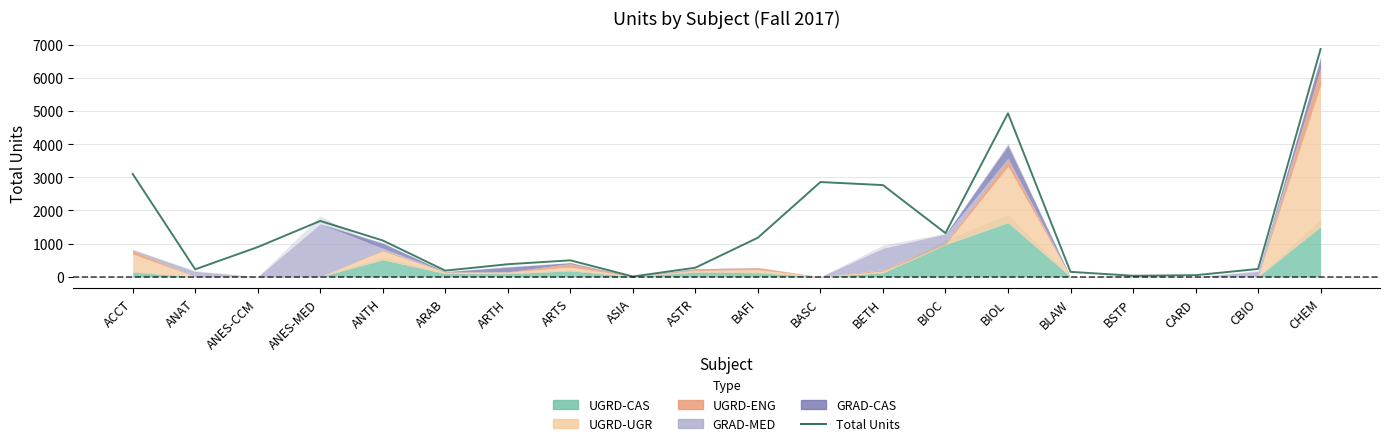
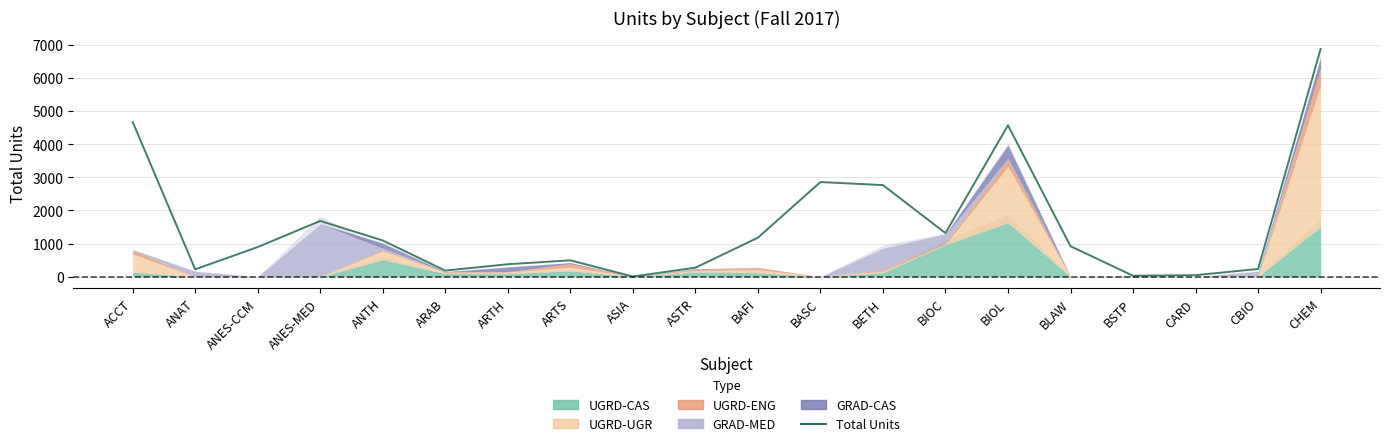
  {
    "Total Units": {
-     "ACCT": 3100,
+     "ACCT": 4700,
      "ANES-CCM": 900,
      "ANES-MED": 1700,
      "BAFI": 1200,
      "BASC": 2900,
      "BETH": 2800,
-     "BIOL": 4900,
-     "BLAW": 100,
+     "BIOL": 4600,
+     "BLAW": 900,
      "CHEM": 6900
    }
  }
